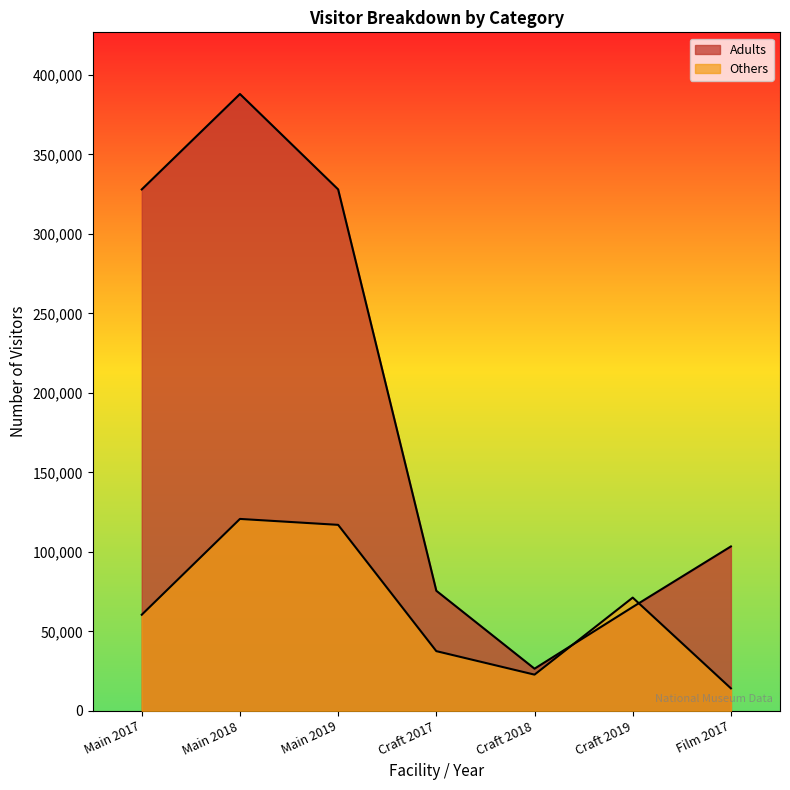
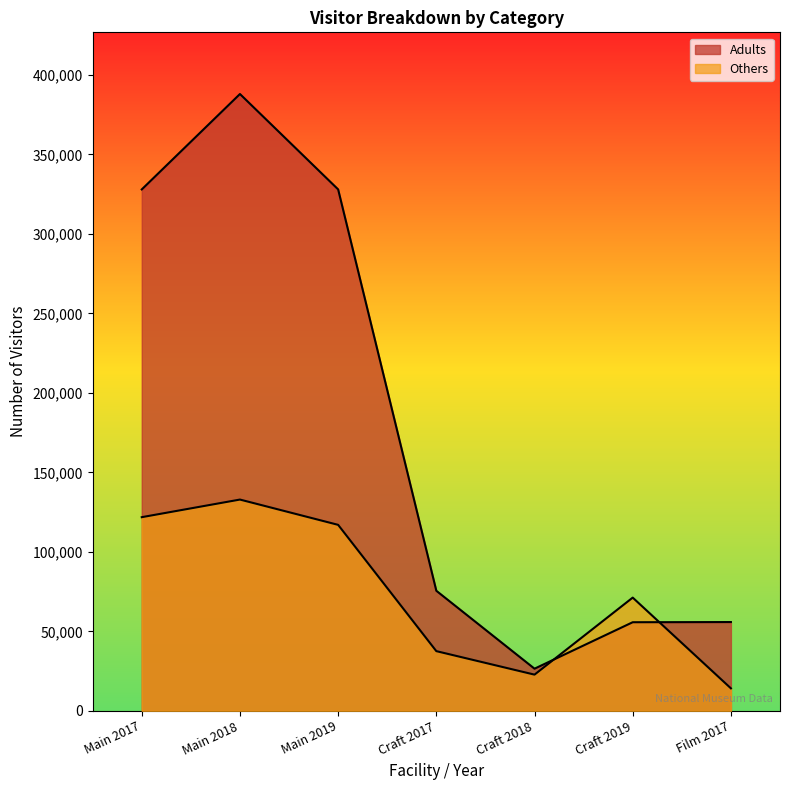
  {
    "Adults": {
      "Main 2017": "328,000",
      "Main 2018": "388,000",
      "Main 2019": "328,000",
      "Craft 2017": "76,000",
      "Craft 2018": "26,000",
-     "Craft 2019": "65,000",
-     "Film 2017": "103,000"
+     "Craft 2019": "56,000",
+     "Film 2017": "56,000"
    },
    "Others": {
-     "Main 2017": "60,000",
-     "Main 2018": "121,000",
+     "Main 2017": "122,000",
+     "Main 2018": "133,000",
      "Main 2019": "117,000",
      "Craft 2017": "38,000",
      "Craft 2018": "23,000",
      "Craft 2019": "71,000",
      "Film 2017": "14,000"
    }
  }
